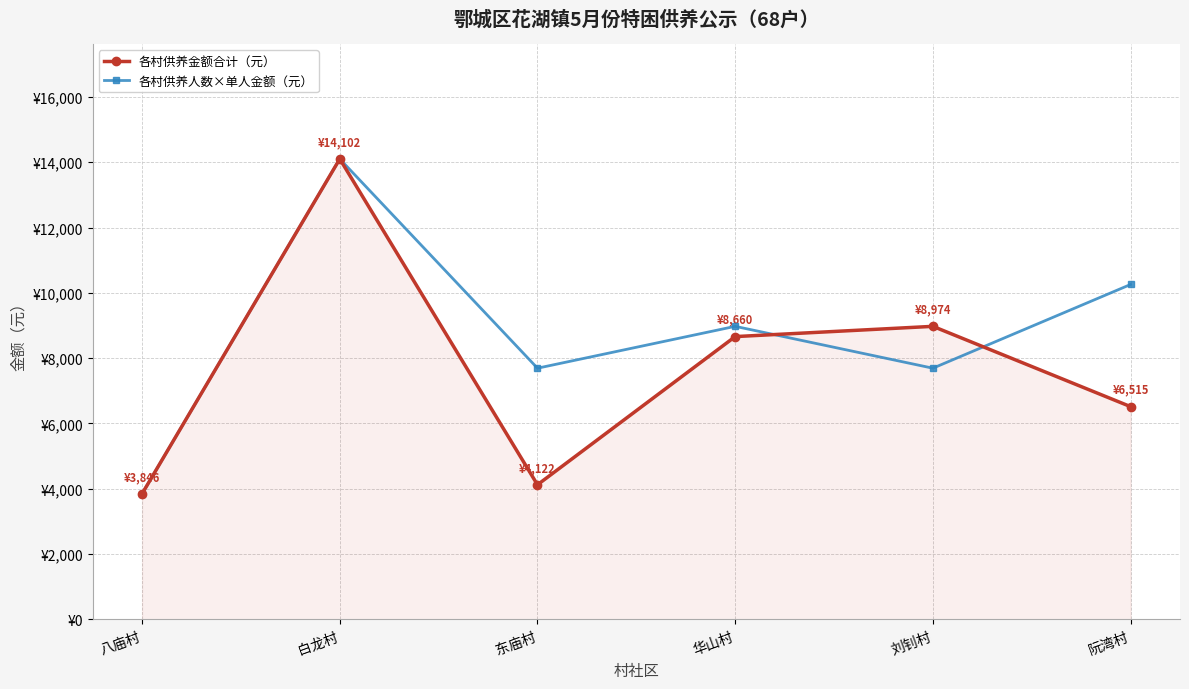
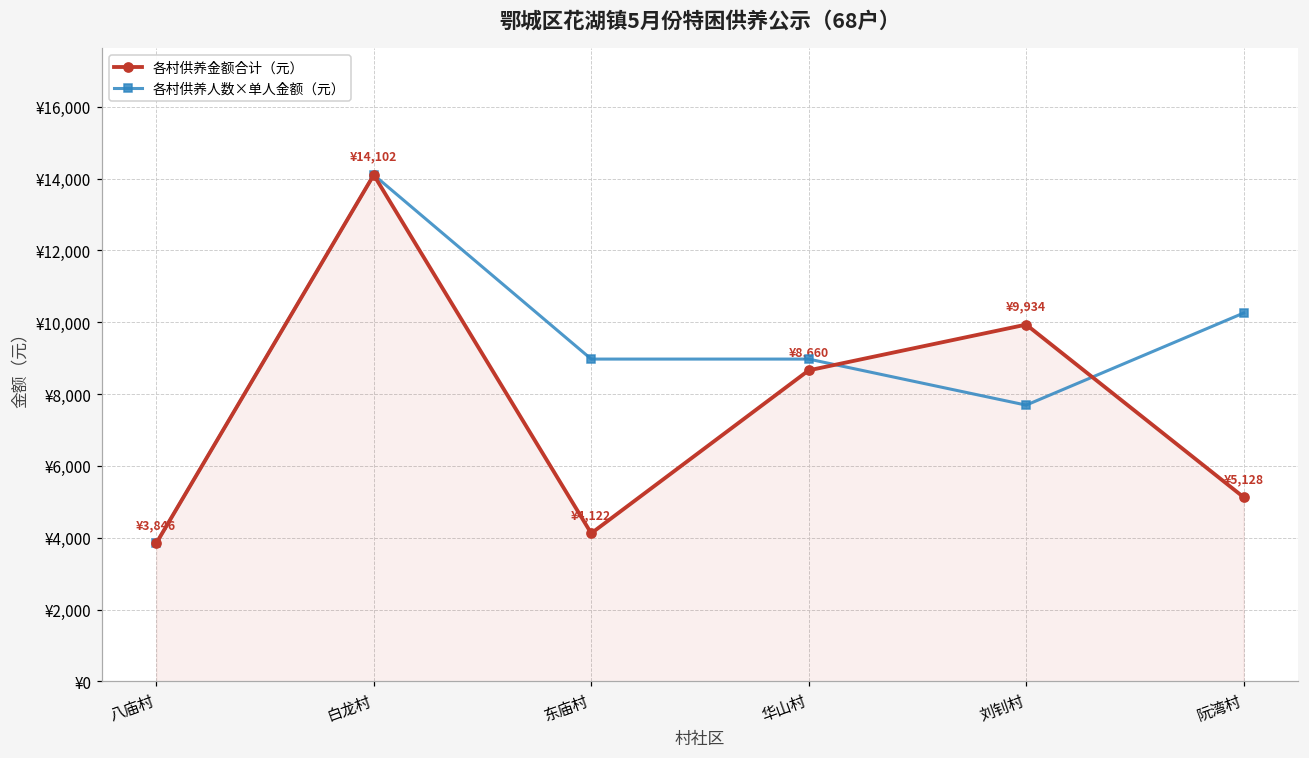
  {
    "各村供养金额合计（元）": {
      "东庙村": "¥4,122",
-     "刘钊村": "¥8,974",
-     "阮湾村": "¥6,515"
+     "刘钊村": "¥9,934",
+     "阮湾村": "¥5,128"
    },
    "各村供养人数×单人金额（元）": {
-     "东庙村": "¥7,700",
+     "东庙村": "¥9,000",
      "刘钊村": "¥7,700",
      "阮湾村": "¥10,300"
    }
  }
